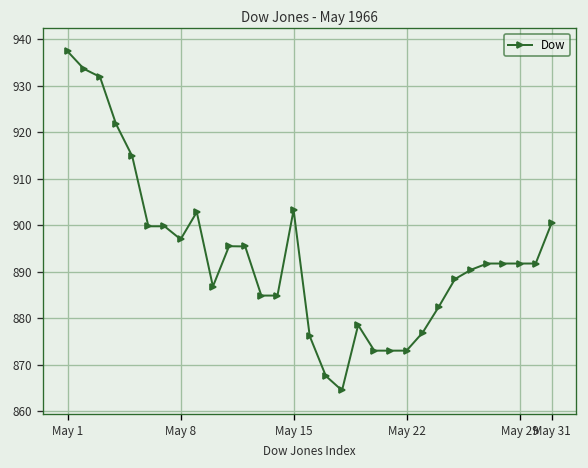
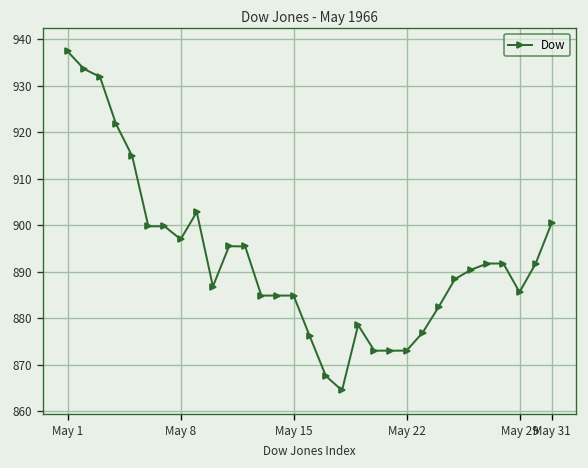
  {
    "May 1": 937,
    "May 8": 897,
-   "May 15": 903,
+   "May 15": 885,
    "May 22": 873,
-   "May 29": 892,
+   "May 29": 886,
    "May 31": 901
  }
